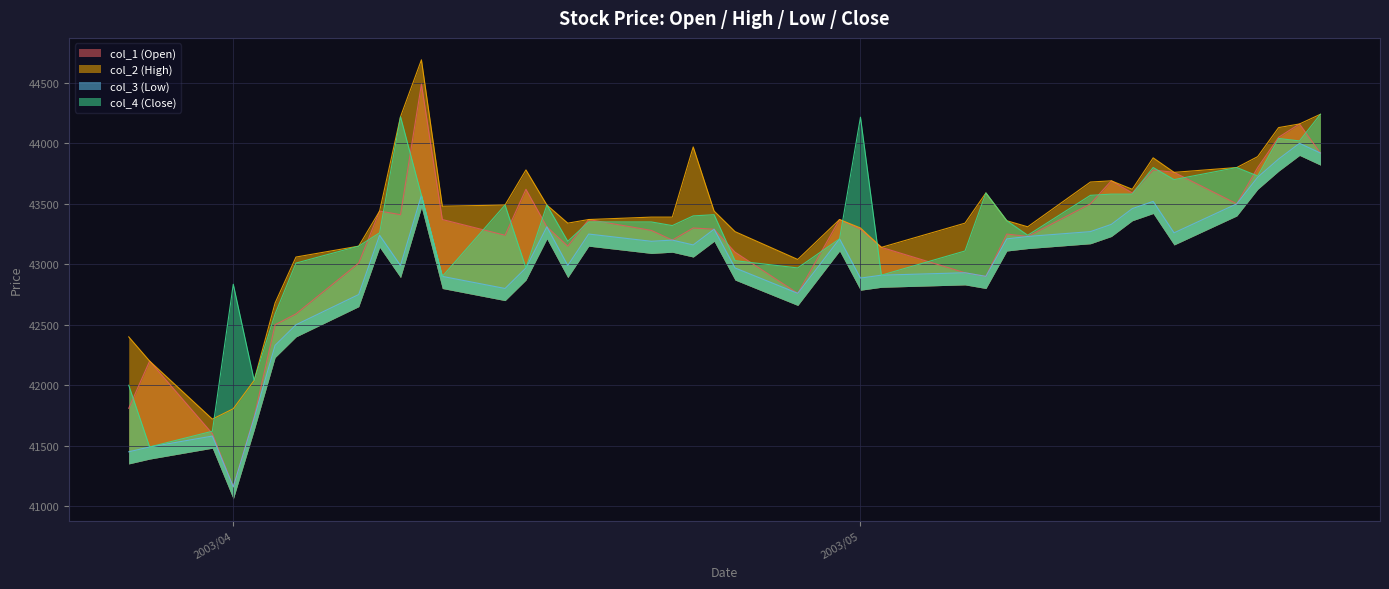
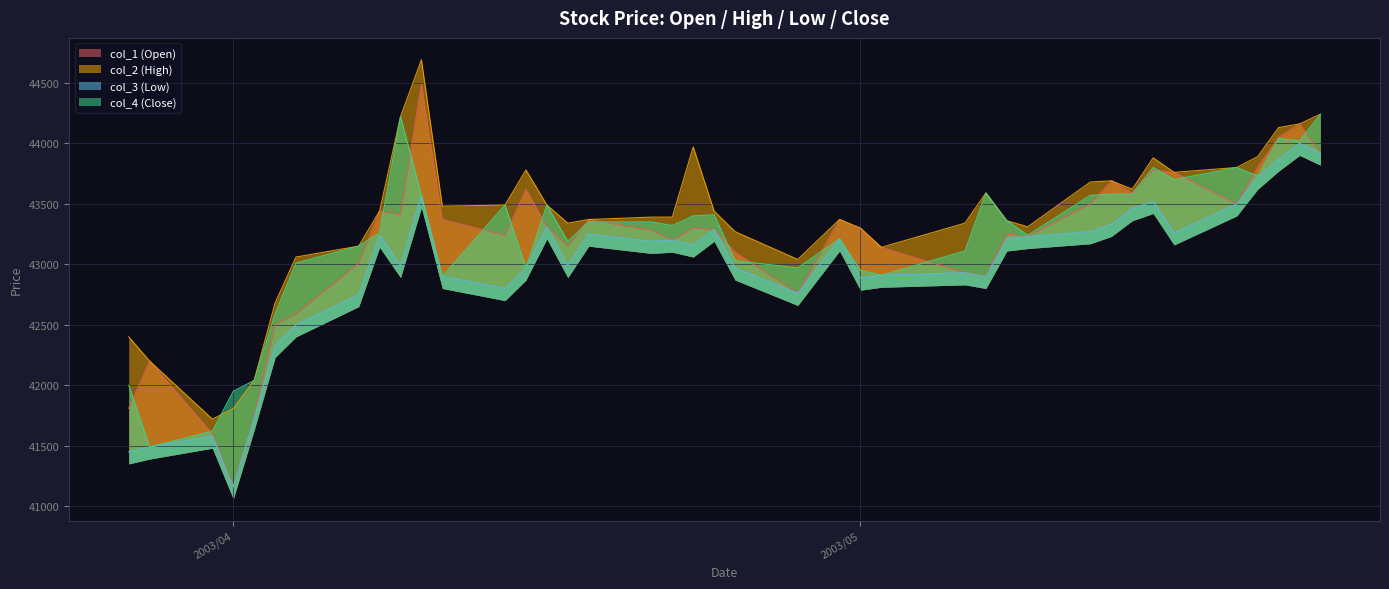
  {
    "col_2 (High)": {
      "2003/04": 41810
    },
    "col_3 (Low)": {
      "2003/05": 42890
    },
    "col_4 (Close)": {
-     "2003/04": 42840,
-     "2003/05": 44220
+     "2003/04": 41950,
+     "2003/05": 42950
    }
  }
